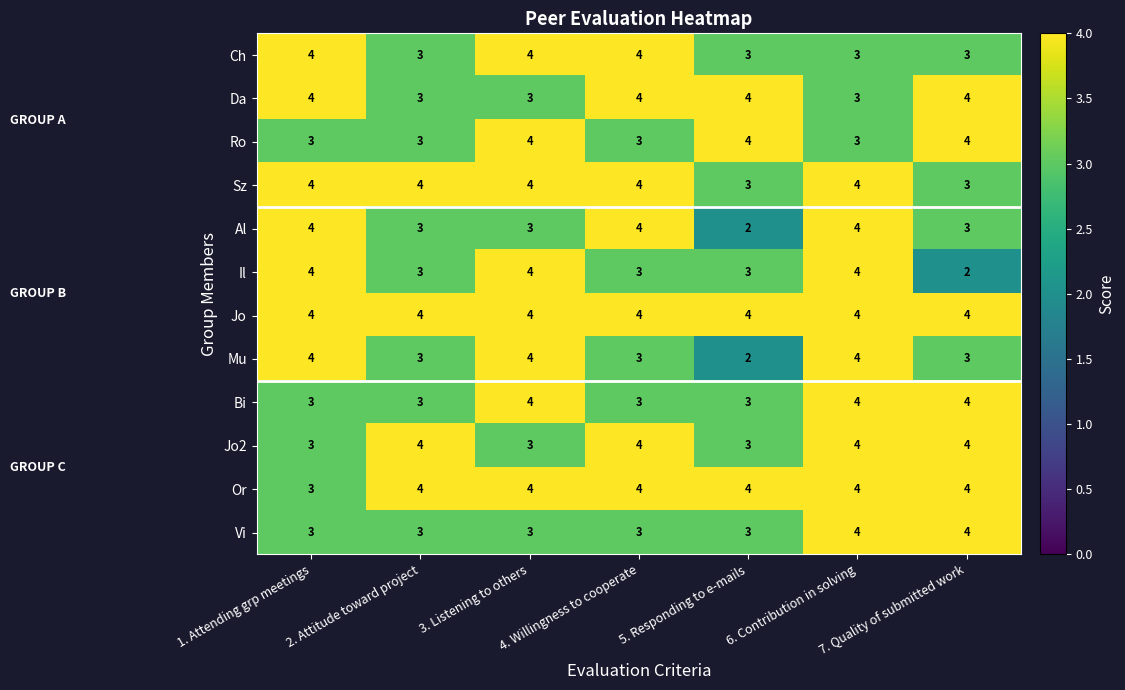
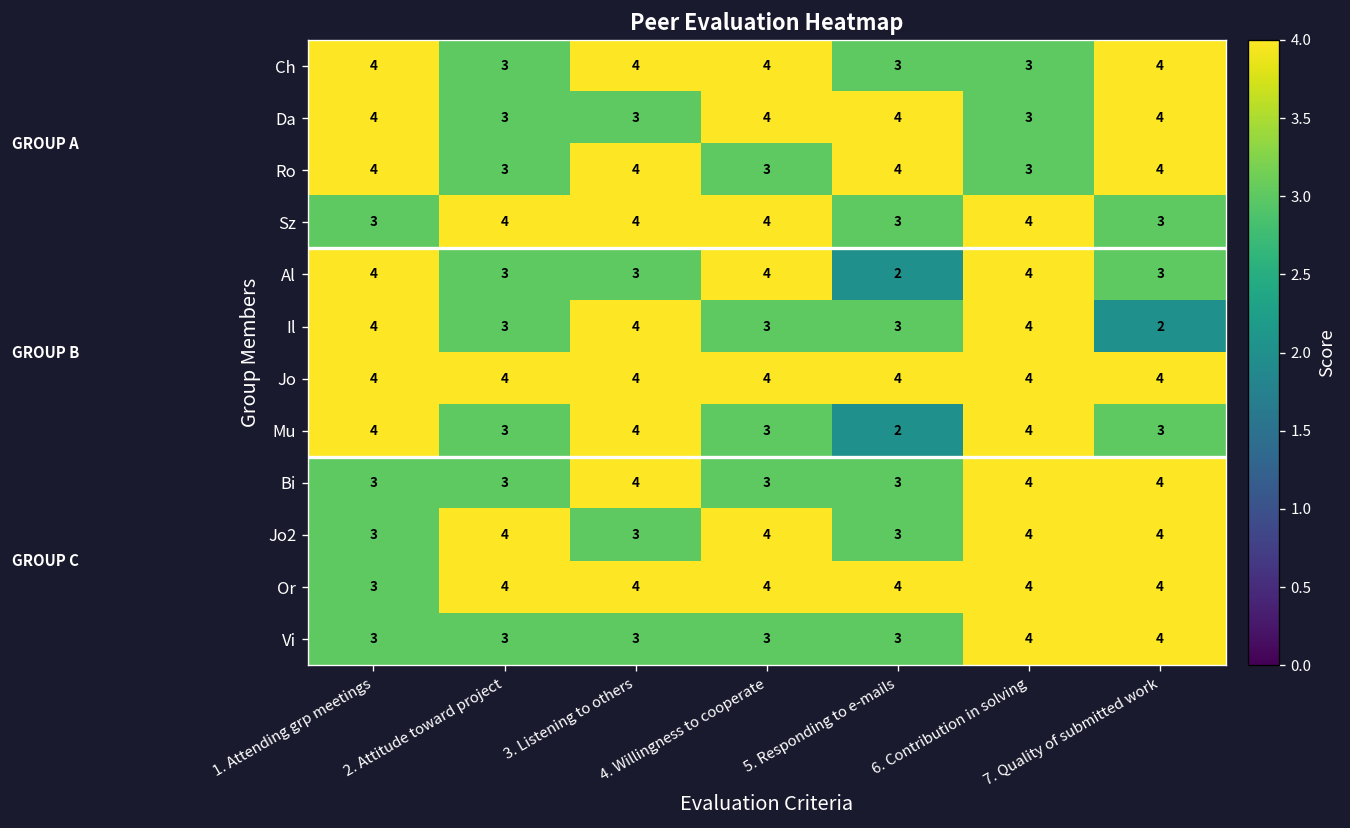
  {
    "Ch": {
      "1. Attending grp meetings": 4,
      "2. Attitude toward project": 3,
      "3. Listening to others": 4,
      "4. Willingness to cooperate": 4,
      "5. Responding to e-mails": 3,
      "6. Contribution in solving": 3,
-     "7. Quality of submitted work": 3
+     "7. Quality of submitted work": 4
    },
    "Da": {
      "1. Attending grp meetings": 4,
      "2. Attitude toward project": 3,
      "3. Listening to others": 3,
      "4. Willingness to cooperate": 4,
      "5. Responding to e-mails": 4,
      "6. Contribution in solving": 3,
      "7. Quality of submitted work": 4
    },
    "Ro": {
-     "1. Attending grp meetings": 3,
+     "1. Attending grp meetings": 4,
      "2. Attitude toward project": 3,
      "3. Listening to others": 4,
      "4. Willingness to cooperate": 3,
      "5. Responding to e-mails": 4,
      "6. Contribution in solving": 3,
      "7. Quality of submitted work": 4
    },
    "Sz": {
-     "1. Attending grp meetings": 4,
+     "1. Attending grp meetings": 3,
      "2. Attitude toward project": 4,
      "3. Listening to others": 4,
      "4. Willingness to cooperate": 4,
      "5. Responding to e-mails": 3,
      "6. Contribution in solving": 4,
      "7. Quality of submitted work": 3
    },
    "Al": {
      "1. Attending grp meetings": 4,
      "2. Attitude toward project": 3,
      "3. Listening to others": 3,
      "4. Willingness to cooperate": 4,
      "5. Responding to e-mails": 2,
      "6. Contribution in solving": 4,
      "7. Quality of submitted work": 3
    },
    "Il": {
      "1. Attending grp meetings": 4,
      "2. Attitude toward project": 3,
      "3. Listening to others": 4,
      "4. Willingness to cooperate": 3,
      "5. Responding to e-mails": 3,
      "6. Contribution in solving": 4,
      "7. Quality of submitted work": 2
    },
    "Jo": {
      "1. Attending grp meetings": 4,
      "2. Attitude toward project": 4,
      "3. Listening to others": 4,
      "4. Willingness to cooperate": 4,
      "5. Responding to e-mails": 4,
      "6. Contribution in solving": 4,
      "7. Quality of submitted work": 4
    },
    "Mu": {
      "1. Attending grp meetings": 4,
      "2. Attitude toward project": 3,
      "3. Listening to others": 4,
      "4. Willingness to cooperate": 3,
      "5. Responding to e-mails": 2,
      "6. Contribution in solving": 4,
      "7. Quality of submitted work": 3
    },
    "Bi": {
      "1. Attending grp meetings": 3,
      "2. Attitude toward project": 3,
      "3. Listening to others": 4,
      "4. Willingness to cooperate": 3,
      "5. Responding to e-mails": 3,
      "6. Contribution in solving": 4,
      "7. Quality of submitted work": 4
    },
    "Jo2": {
      "1. Attending grp meetings": 3,
      "2. Attitude toward project": 4,
      "3. Listening to others": 3,
      "4. Willingness to cooperate": 4,
      "5. Responding to e-mails": 3,
      "6. Contribution in solving": 4,
      "7. Quality of submitted work": 4
    },
    "Or": {
      "1. Attending grp meetings": 3,
      "2. Attitude toward project": 4,
      "3. Listening to others": 4,
      "4. Willingness to cooperate": 4,
      "5. Responding to e-mails": 4,
      "6. Contribution in solving": 4,
      "7. Quality of submitted work": 4
    },
    "Vi": {
      "1. Attending grp meetings": 3,
      "2. Attitude toward project": 3,
      "3. Listening to others": 3,
      "4. Willingness to cooperate": 3,
      "5. Responding to e-mails": 3,
      "6. Contribution in solving": 4,
      "7. Quality of submitted work": 4
    }
  }
